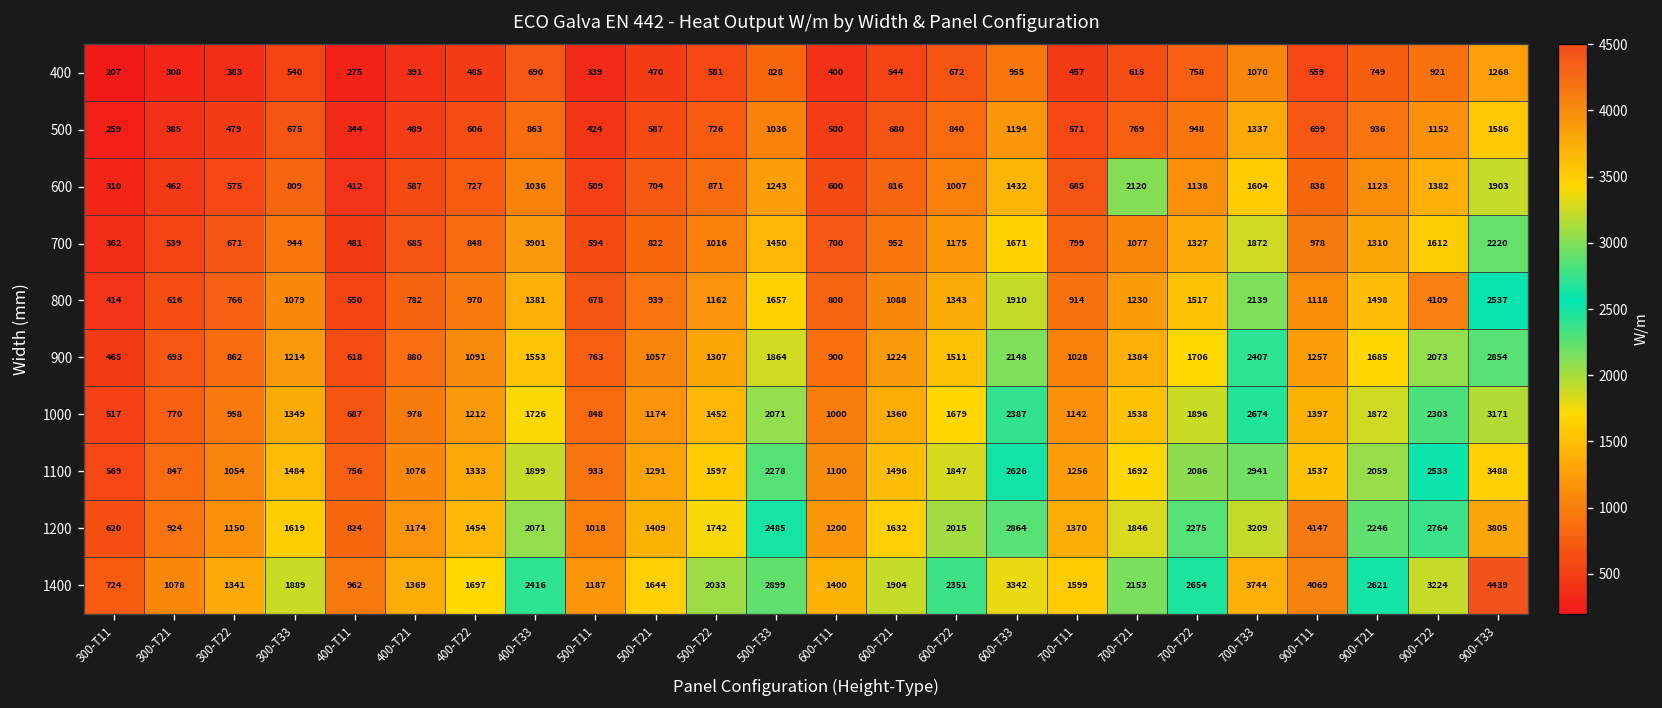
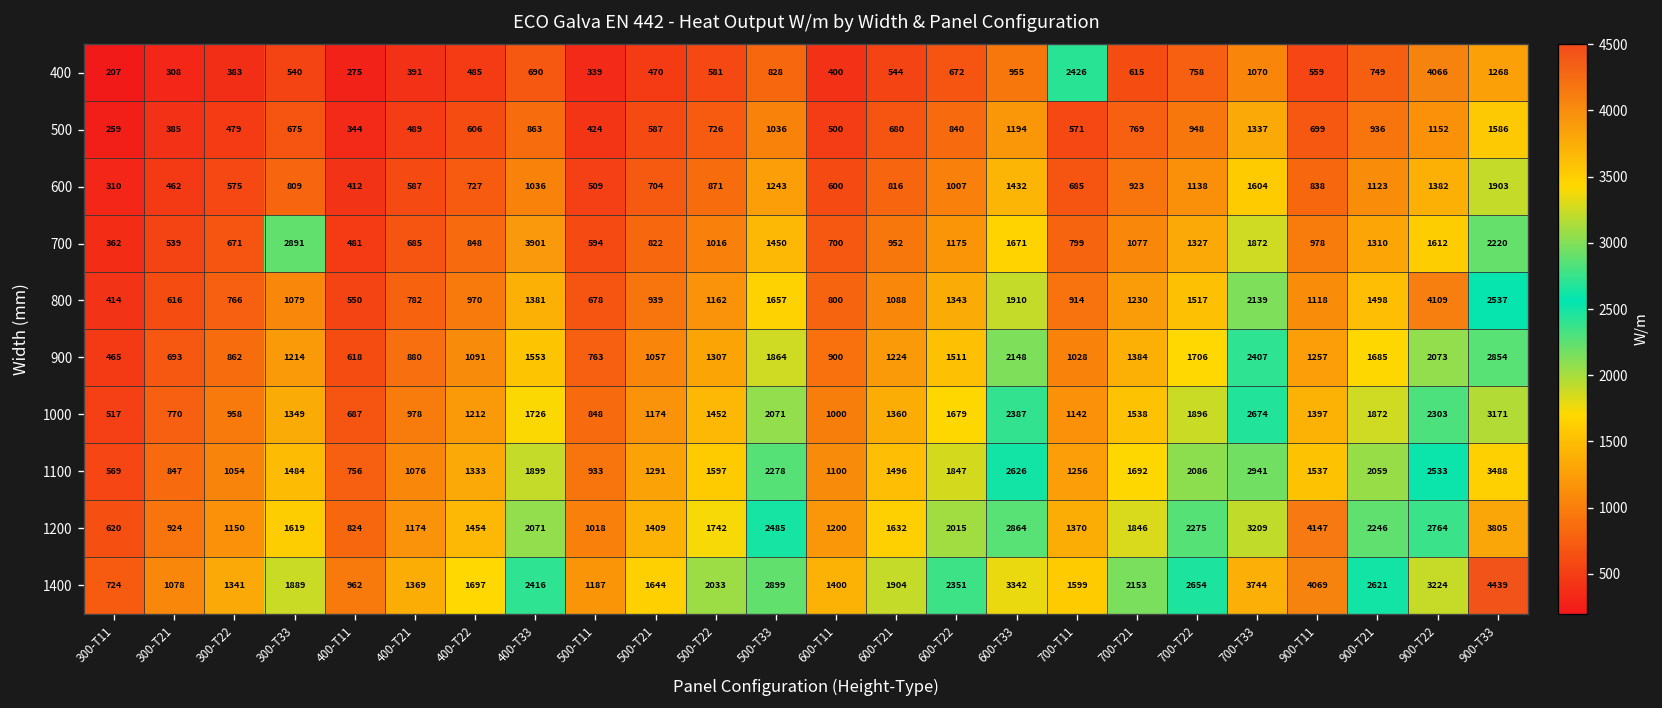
  {
    "400": {
      "300-T11": 207,
      "300-T21": 308,
      "300-T22": 383,
      "300-T33": 540,
      "400-T11": 275,
      "400-T21": 391,
      "400-T22": 485,
      "400-T33": 690,
      "500-T11": 339,
      "500-T21": 470,
      "500-T22": 581,
      "500-T33": 828,
      "600-T11": 400,
      "600-T21": 544,
      "600-T22": 672,
      "600-T33": 955,
-     "700-T11": 457,
+     "700-T11": 2426,
      "700-T21": 615,
      "700-T22": 758,
      "700-T33": 1070,
      "900-T11": 559,
      "900-T21": 749,
-     "900-T22": 921,
+     "900-T22": 4066,
      "900-T33": 1268
    },
    "600": {
      "300-T11": 310,
      "300-T21": 462,
      "300-T22": 575,
      "300-T33": 809,
      "400-T11": 412,
      "400-T21": 587,
      "400-T22": 727,
      "400-T33": 1036,
      "500-T11": 509,
      "500-T21": 704,
      "500-T22": 871,
      "500-T33": 1243,
      "600-T11": 600,
      "600-T21": 816,
      "600-T22": 1007,
      "600-T33": 1432,
      "700-T11": 685,
-     "700-T21": 2120,
+     "700-T21": 923,
      "700-T22": 1138,
      "700-T33": 1604,
      "900-T11": 838,
      "900-T21": 1123,
      "900-T22": 1382,
      "900-T33": 1903
    },
    "700": {
      "300-T11": 362,
      "300-T21": 539,
      "300-T22": 671,
-     "300-T33": 944,
+     "300-T33": 2891,
      "400-T11": 481,
      "400-T21": 685,
      "400-T22": 848,
      "400-T33": 3901,
      "500-T11": 594,
      "500-T21": 822,
      "500-T22": 1016,
      "500-T33": 1450,
      "600-T11": 700,
      "600-T21": 952,
      "600-T22": 1175,
      "600-T33": 1671,
      "700-T11": 799,
      "700-T21": 1077,
      "700-T22": 1327,
      "700-T33": 1872,
      "900-T11": 978,
      "900-T21": 1310,
      "900-T22": 1612,
      "900-T33": 2220
    }
  }
